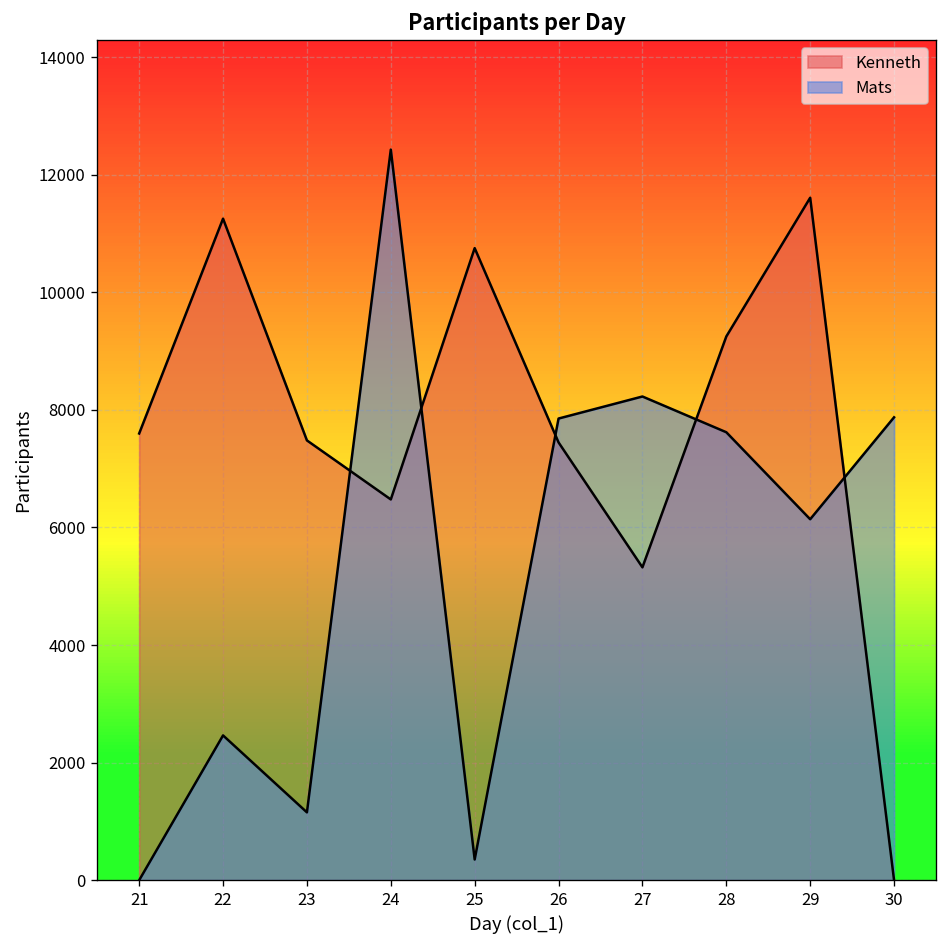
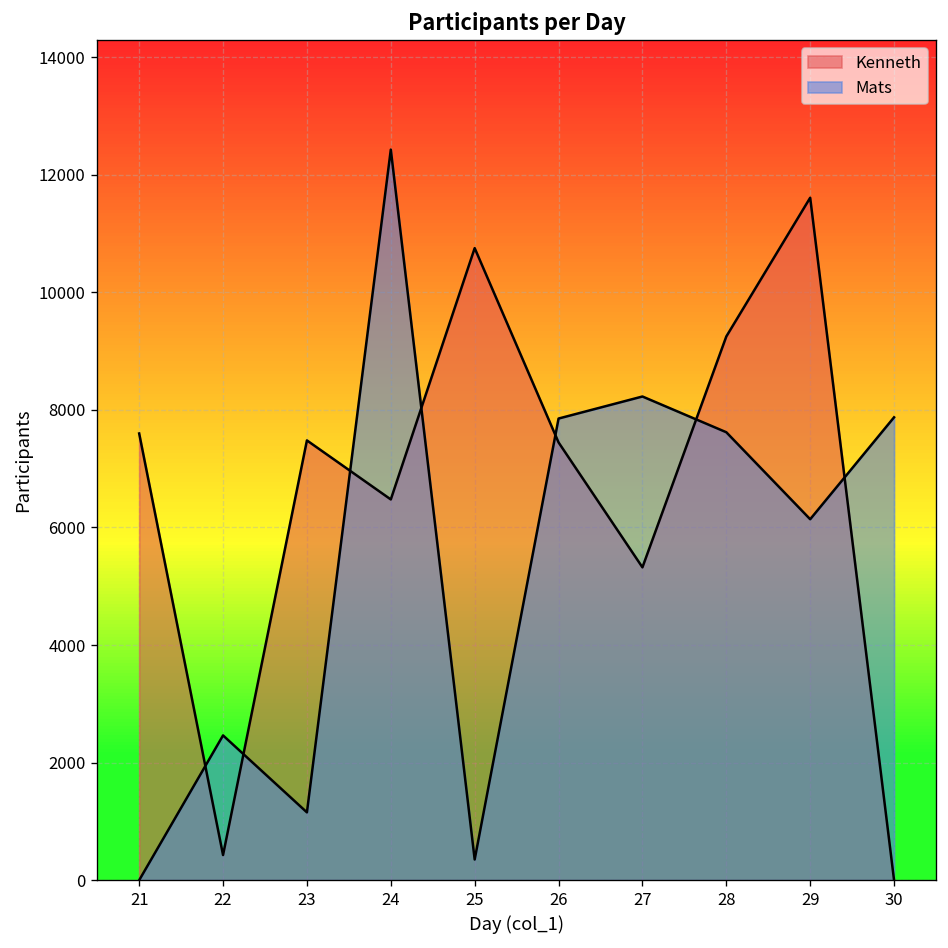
  {
    "Kenneth": {
      "21": 7600,
-     "22": 11300,
+     "22": 400,
      "23": 7500,
      "24": 6500,
      "25": 10800,
      "26": 7400,
      "27": 5300,
      "28": 9200,
      "29": 11600,
      "30": 0
    },
    "Mats": {
      "21": 0,
      "22": 2500,
      "23": 1200,
      "24": 12400,
      "25": 400,
      "26": 7900,
      "27": 8200,
      "28": 7600,
      "29": 6100,
      "30": 7900
    }
  }
